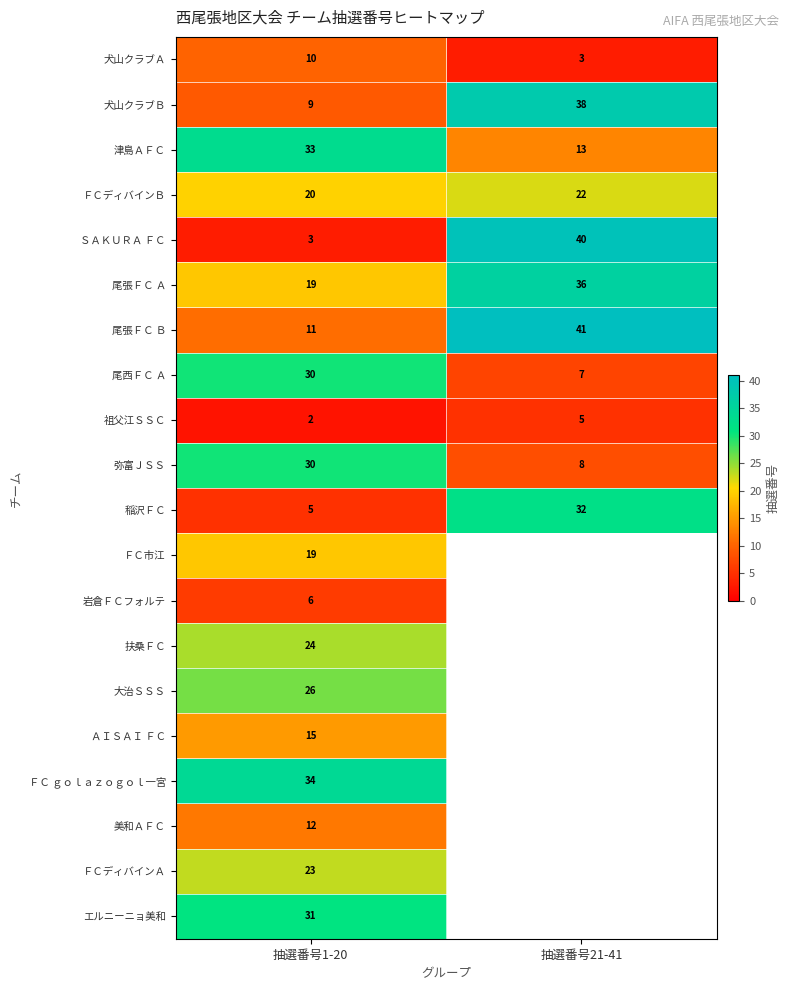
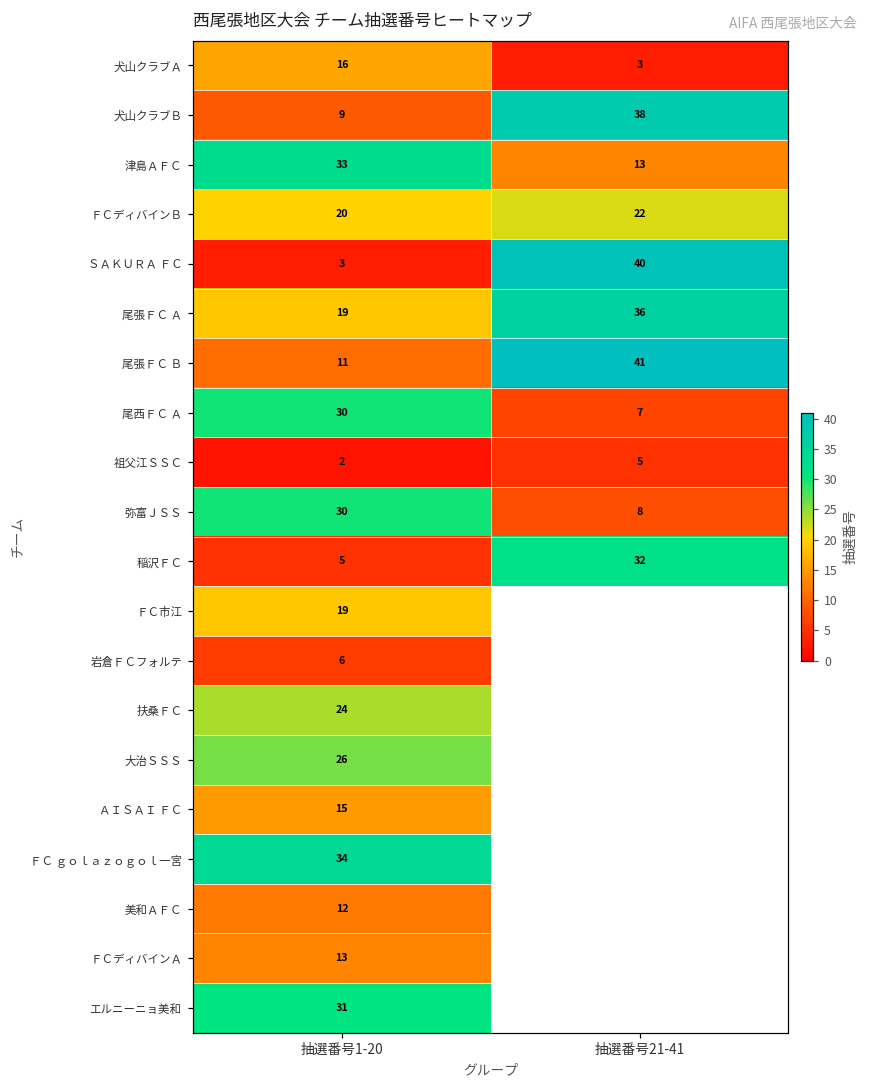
  {
    "犬山クラブＡ": {
-     "抽選番号1-20": 10,
+     "抽選番号1-20": 16,
      "抽選番号21-41": 3
    },
    "犬山クラブＢ": {
      "抽選番号1-20": 9,
      "抽選番号21-41": 38
    },
    "津島ＡＦＣ": {
      "抽選番号1-20": 33,
      "抽選番号21-41": 13
    },
    "ＦＣディバインＢ": {
      "抽選番号1-20": 20,
      "抽選番号21-41": 22
    },
    "ＳＡＫＵＲＡ ＦＣ": {
      "抽選番号1-20": 3,
      "抽選番号21-41": 40
    },
    "尾張ＦＣ Ａ": {
      "抽選番号1-20": 19,
      "抽選番号21-41": 36
    },
    "尾張ＦＣ Ｂ": {
      "抽選番号1-20": 11,
      "抽選番号21-41": 41
    },
    "尾西ＦＣ Ａ": {
      "抽選番号1-20": 30,
      "抽選番号21-41": 7
    },
    "祖父江ＳＳＣ": {
      "抽選番号1-20": 2,
      "抽選番号21-41": 5
    },
    "弥富ＪＳＳ": {
      "抽選番号1-20": 30,
      "抽選番号21-41": 8
    },
    "稲沢ＦＣ": {
      "抽選番号1-20": 5,
      "抽選番号21-41": 32
    },
    "ＦＣ市江": {
      "抽選番号1-20": 19
    },
    "岩倉ＦＣフォルテ": {
      "抽選番号1-20": 6
    },
    "扶桑ＦＣ": {
      "抽選番号1-20": 24
    },
    "大治ＳＳＳ": {
      "抽選番号1-20": 26
    },
    "ＡＩＳＡＩ ＦＣ": {
      "抽選番号1-20": 15
    },
    "ＦＣ ｇｏｌａｚｏｇｏｌ一宮": {
      "抽選番号1-20": 34
    },
    "美和ＡＦＣ": {
      "抽選番号1-20": 12
    },
    "ＦＣディバインＡ": {
-     "抽選番号1-20": 23
+     "抽選番号1-20": 13
    },
    "エルニーニョ美和": {
      "抽選番号1-20": 31
    }
  }
